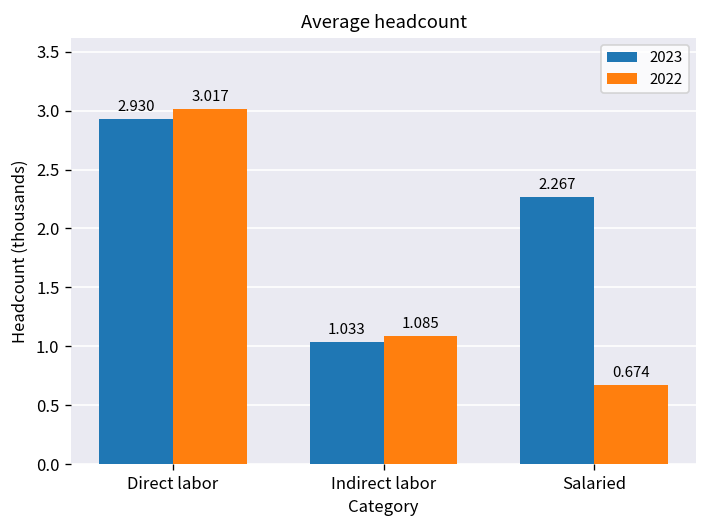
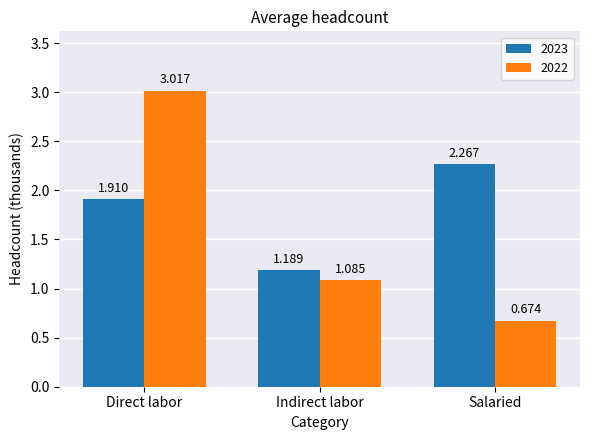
  {
    "2023": {
-     "Direct labor": 2.930,
-     "Indirect labor": 1.033,
+     "Direct labor": 1.910,
+     "Indirect labor": 1.189,
      "Salaried": 2.267
    },
    "2022": {
      "Direct labor": 3.017,
      "Indirect labor": 1.085,
      "Salaried": 0.674
    }
  }
